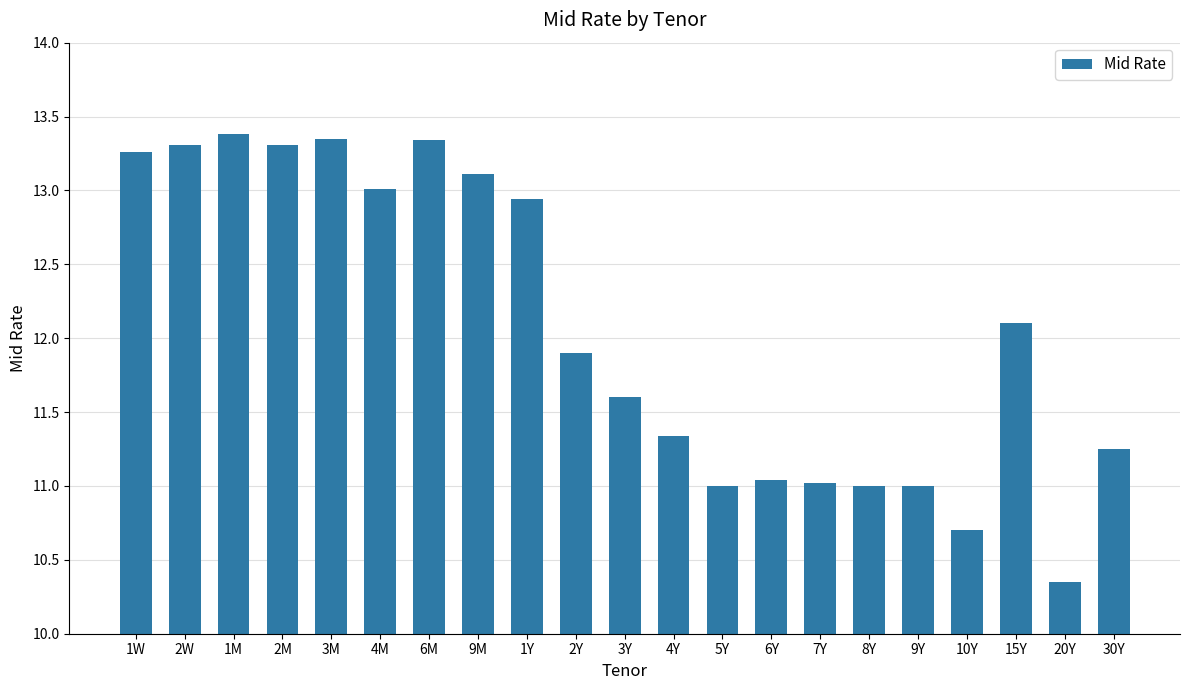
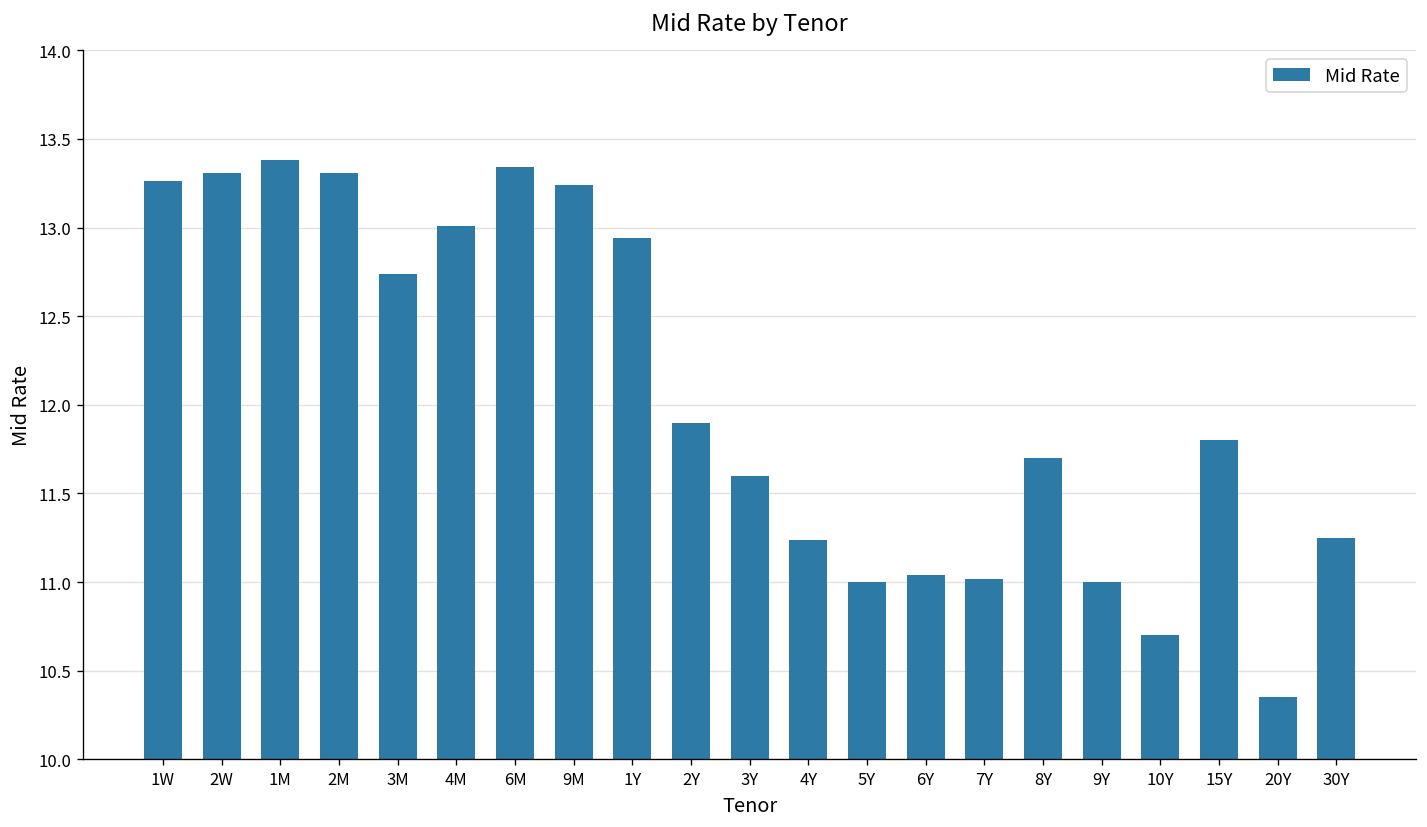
  {
    "1W": 13.26,
    "2W": 13.31,
    "1M": 13.38,
    "2M": 13.31,
-   "3M": 13.35,
+   "3M": 12.74,
    "4M": 13.01,
    "6M": 13.34,
-   "9M": 13.11,
+   "9M": 13.24,
    "1Y": 12.94,
    "2Y": 11.90,
    "3Y": 11.60,
-   "4Y": 11.34,
+   "4Y": 11.24,
    "5Y": 11.00,
    "6Y": 11.04,
    "7Y": 11.02,
-   "8Y": 11.0,
+   "8Y": 11.7,
    "9Y": 11.00,
    "10Y": 10.70,
-   "15Y": 12.1,
+   "15Y": 11.8,
    "20Y": 10.35,
    "30Y": 11.25
  }
